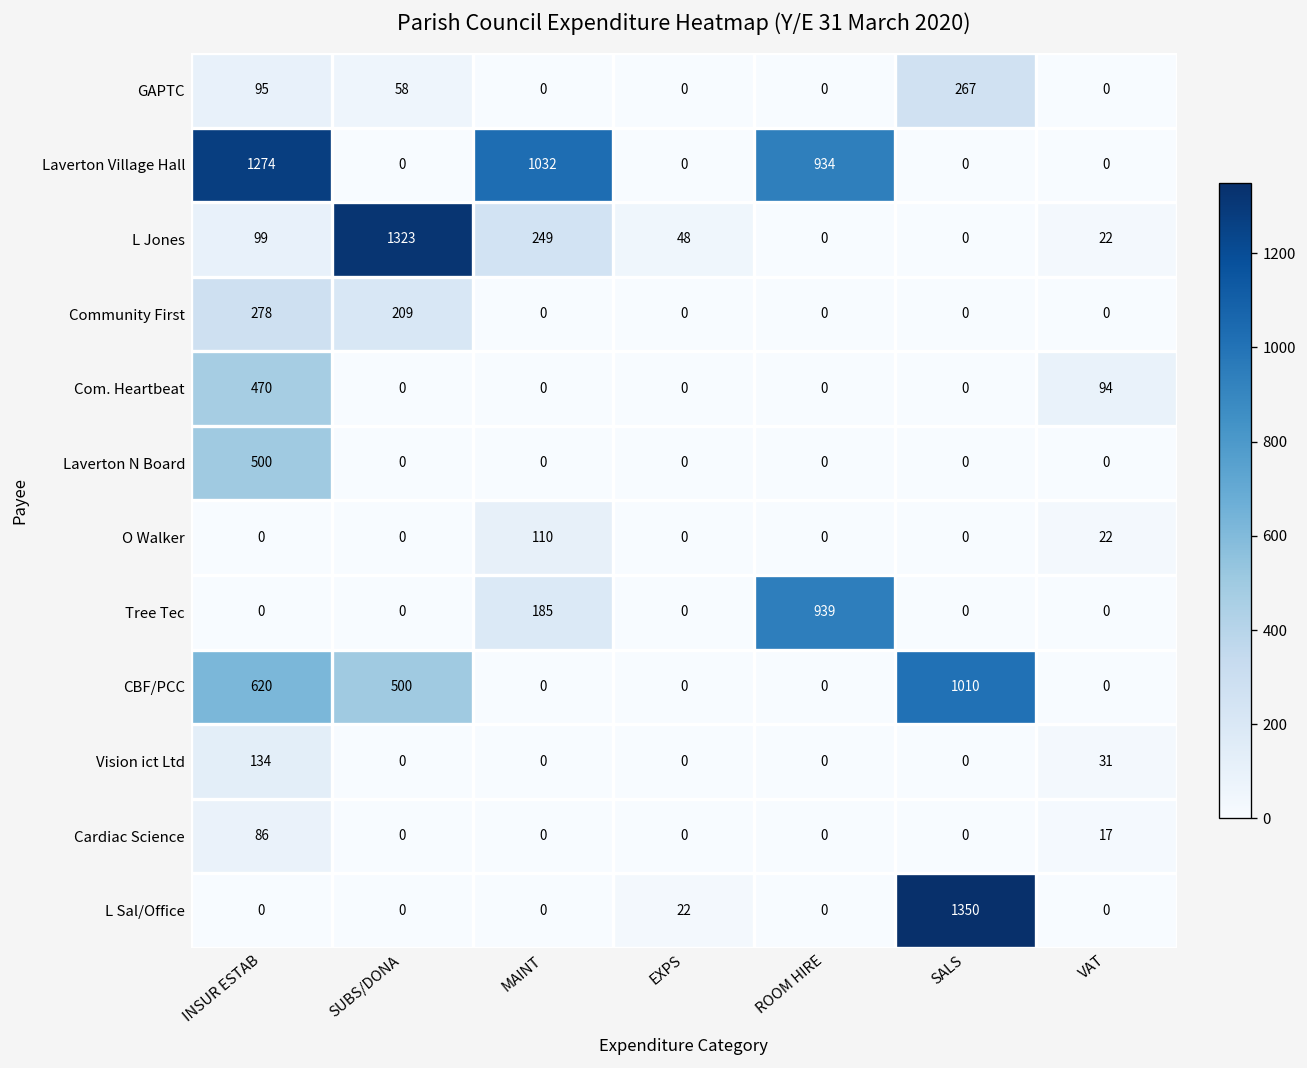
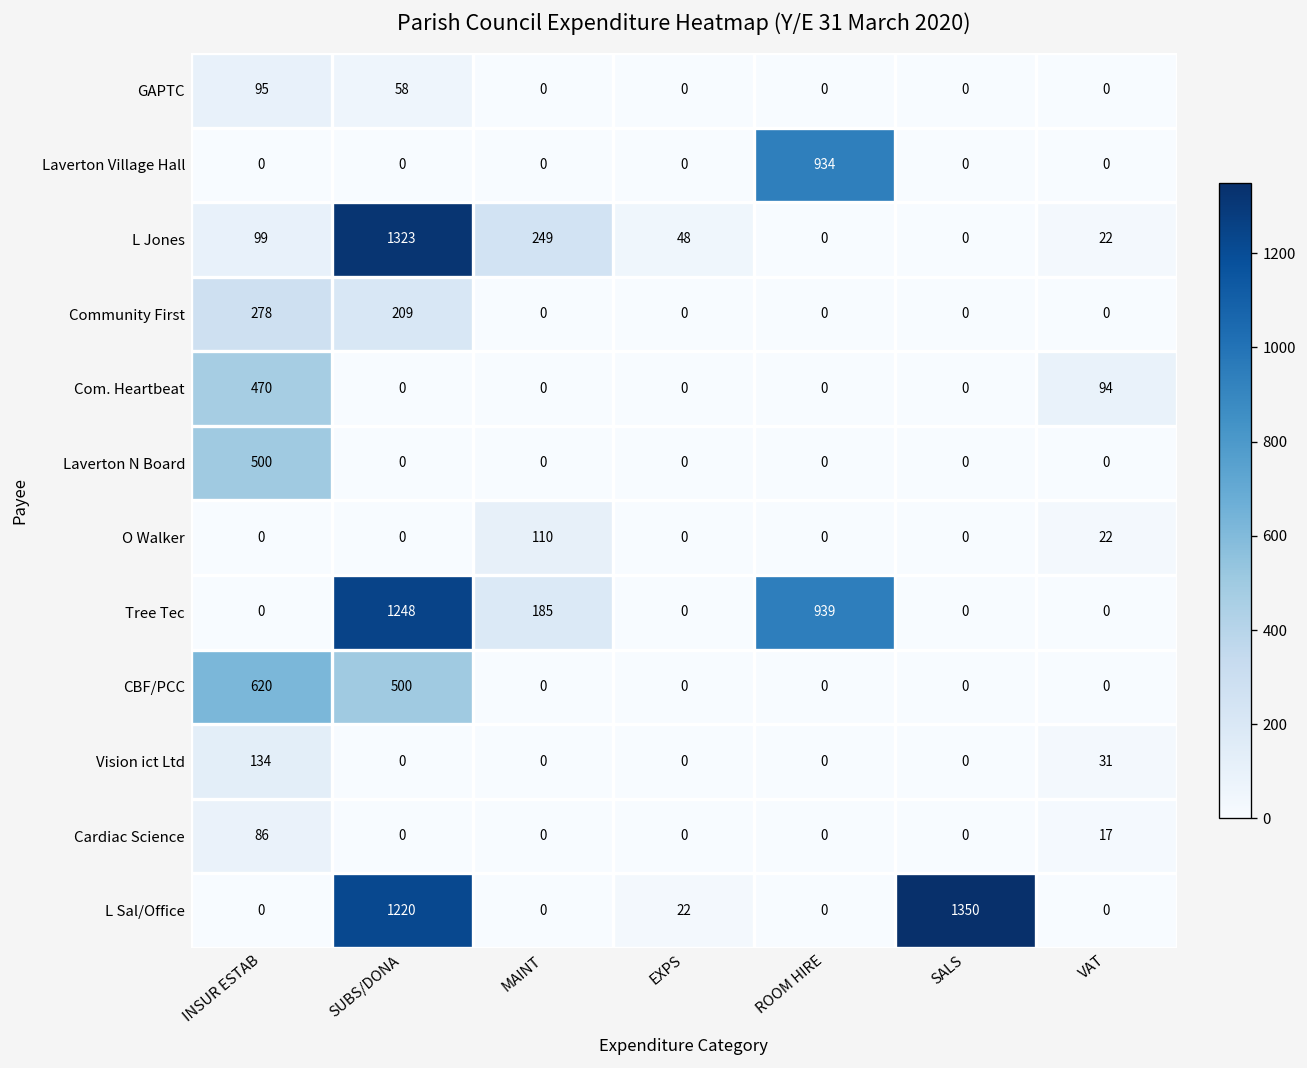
  {
    "GAPTC": {
      "INSUR ESTAB": 95,
      "SUBS/DONA": 58,
      "MAINT": 0,
      "EXPS": 0,
      "ROOM HIRE": 0,
-     "SALS": 267,
+     "SALS": 0,
      "VAT": 0
    },
    "Laverton Village Hall": {
-     "INSUR ESTAB": 1274,
+     "INSUR ESTAB": 0,
      "SUBS/DONA": 0,
-     "MAINT": 1032,
+     "MAINT": 0,
      "EXPS": 0,
      "ROOM HIRE": 934,
      "SALS": 0,
      "VAT": 0
    },
    "L Jones": {
      "INSUR ESTAB": 99,
      "SUBS/DONA": 1323,
      "MAINT": 249,
      "EXPS": 48,
      "ROOM HIRE": 0,
      "SALS": 0,
      "VAT": 22
    },
    "Community First": {
      "INSUR ESTAB": 278,
      "SUBS/DONA": 209,
      "MAINT": 0,
      "EXPS": 0,
      "ROOM HIRE": 0,
      "SALS": 0,
      "VAT": 0
    },
    "Com. Heartbeat": {
      "INSUR ESTAB": 470,
      "SUBS/DONA": 0,
      "MAINT": 0,
      "EXPS": 0,
      "ROOM HIRE": 0,
      "SALS": 0,
      "VAT": 94
    },
    "Laverton N Board": {
      "INSUR ESTAB": 500,
      "SUBS/DONA": 0,
      "MAINT": 0,
      "EXPS": 0,
      "ROOM HIRE": 0,
      "SALS": 0,
      "VAT": 0
    },
    "O Walker": {
      "INSUR ESTAB": 0,
      "SUBS/DONA": 0,
      "MAINT": 110,
      "EXPS": 0,
      "ROOM HIRE": 0,
      "SALS": 0,
      "VAT": 22
    },
    "Tree Tec": {
      "INSUR ESTAB": 0,
-     "SUBS/DONA": 0,
+     "SUBS/DONA": 1248,
      "MAINT": 185,
      "EXPS": 0,
      "ROOM HIRE": 939,
      "SALS": 0,
      "VAT": 0
    },
    "CBF/PCC": {
      "INSUR ESTAB": 620,
      "SUBS/DONA": 500,
      "MAINT": 0,
      "EXPS": 0,
      "ROOM HIRE": 0,
-     "SALS": 1010,
+     "SALS": 0,
      "VAT": 0
    },
    "Vision ict Ltd": {
      "INSUR ESTAB": 134,
      "SUBS/DONA": 0,
      "MAINT": 0,
      "EXPS": 0,
      "ROOM HIRE": 0,
      "SALS": 0,
      "VAT": 31
    },
    "Cardiac Science": {
      "INSUR ESTAB": 86,
      "SUBS/DONA": 0,
      "MAINT": 0,
      "EXPS": 0,
      "ROOM HIRE": 0,
      "SALS": 0,
      "VAT": 17
    },
    "L Sal/Office": {
      "INSUR ESTAB": 0,
-     "SUBS/DONA": 0,
+     "SUBS/DONA": 1220,
      "MAINT": 0,
      "EXPS": 22,
      "ROOM HIRE": 0,
      "SALS": 1350,
      "VAT": 0
    }
  }
